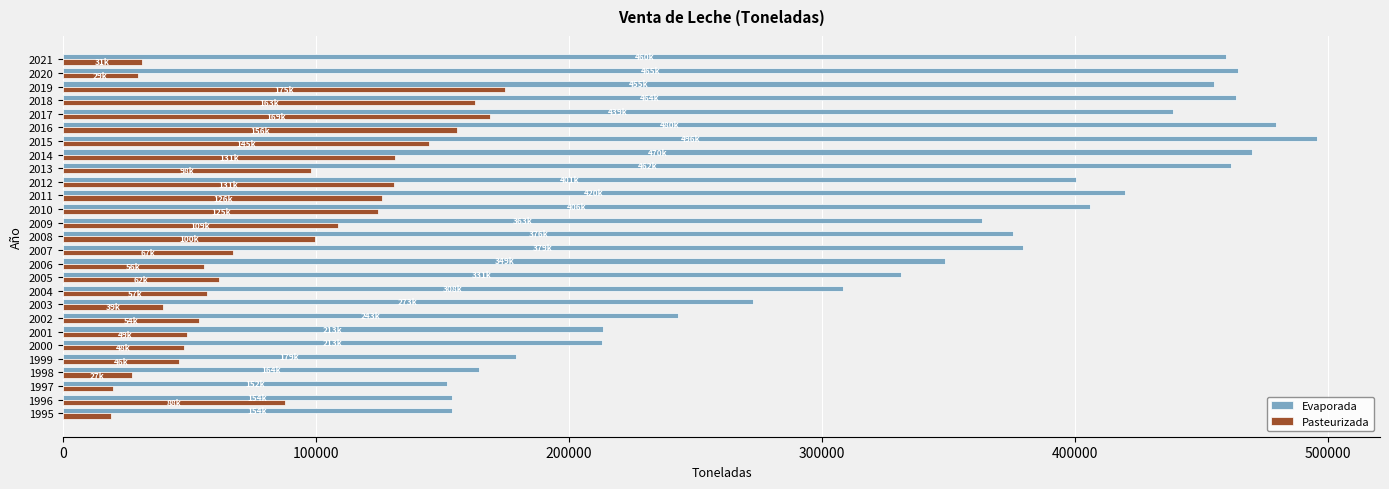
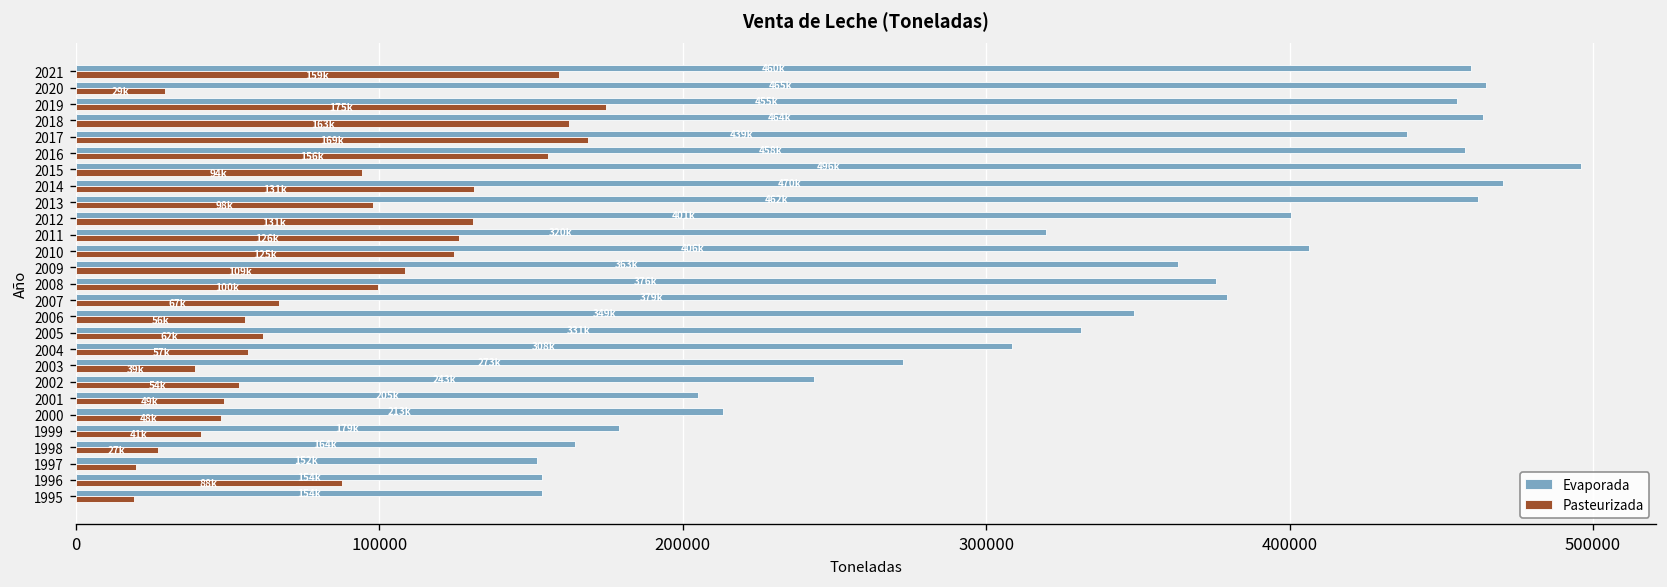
  {
    "Evaporada": {
      "2021": "460000",
      "2020": "465000",
      "2019": "455000",
      "2018": "464000",
      "2017": "439000",
-     "2016": "480000",
+     "2016": "458000",
      "2015": "496000",
      "2014": "470000",
      "2013": "462000",
      "2012": "401000",
-     "2011": "420000",
+     "2011": "320000",
      "2010": "406000",
      "2009": "363000",
      "2008": "376000",
      "2007": "379000",
      "2006": "349000",
      "2005": "331000",
      "2004": "308000",
      "2003": "273000",
      "2002": "243000",
-     "2001": "213000",
+     "2001": "205000",
      "2000": "213000",
      "1999": "179000",
      "1998": "164000",
      "1997": "152000",
      "1996": "154000",
      "1995": "154000"
    },
    "Pasteurizada": {
-     "2021": "31k",
+     "2021": "159k",
      "2020": "29k",
      "2019": "175k",
      "2018": "163k",
      "2017": "169k",
      "2016": "156k",
-     "2015": "145k",
+     "2015": "94k",
      "2014": "131k",
      "2013": "98k",
      "2012": "131k",
      "2011": "126k",
      "2009": "109k",
      "2008": "100k",
      "2007": "67k",
      "2006": "56k",
      "2005": "62k",
      "2004": "57k",
      "2003": "39k",
      "2002": "54k",
      "2001": "49k",
      "2000": "48k",
-     "1999": "46k",
+     "1999": "41k",
      "1998": "27k",
      "1996": "88k"
    }
  }
